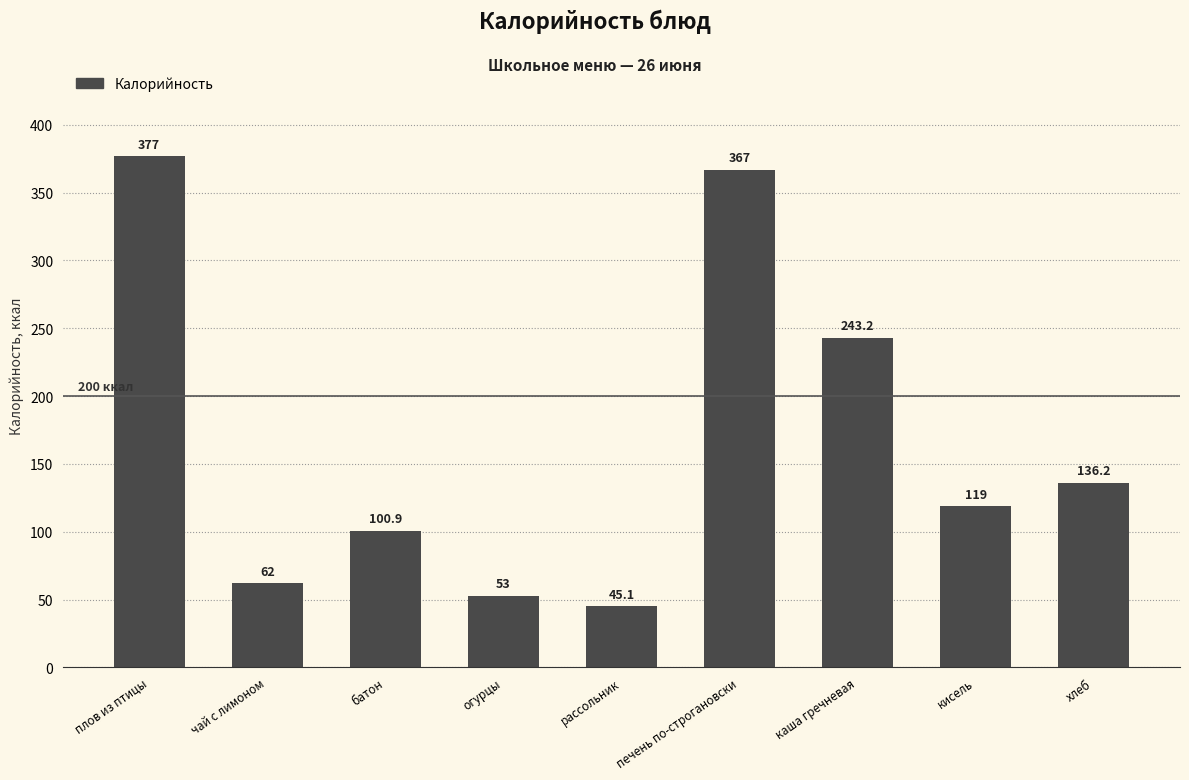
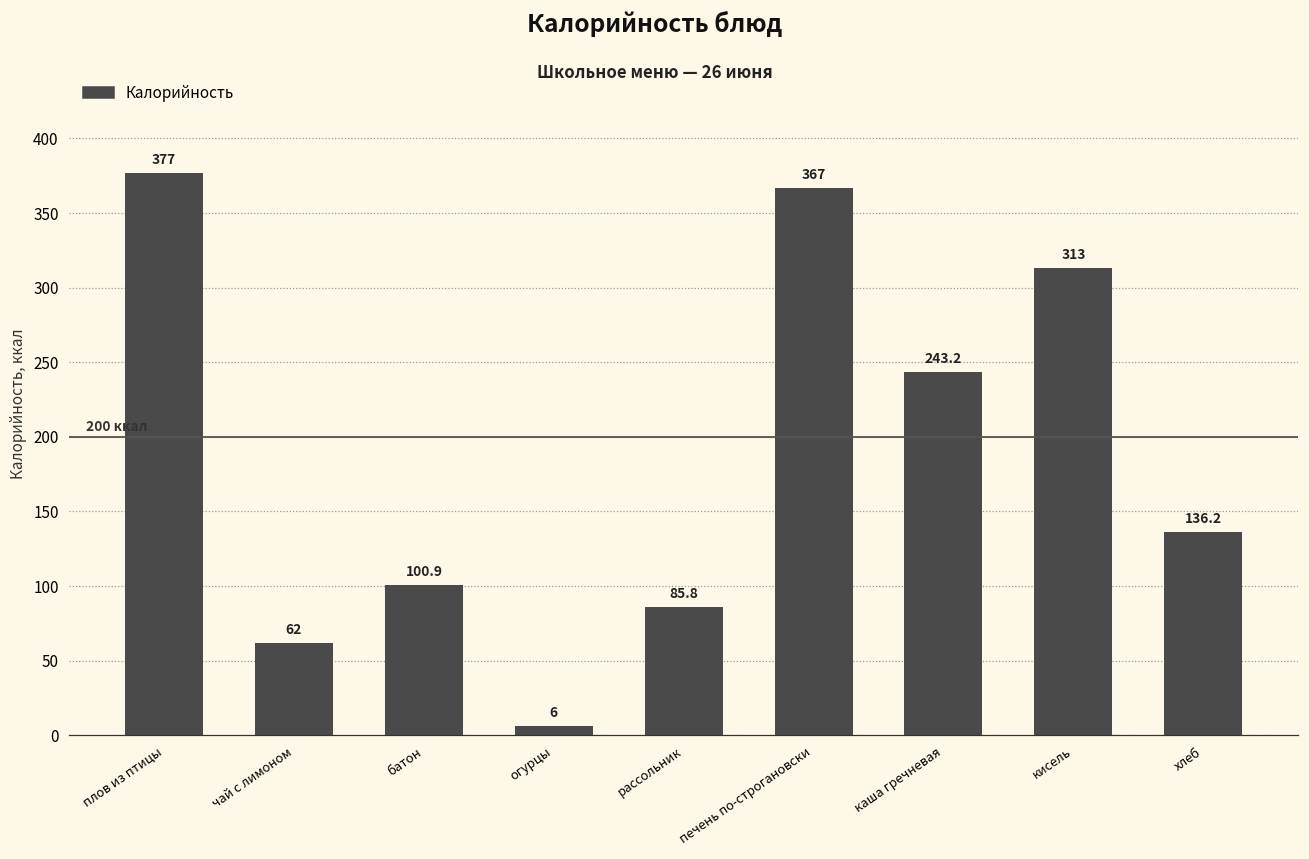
  {
    "плов из птицы": 377,
    "чай с лимоном": 62,
    "батон": 100.9,
-   "огурцы": 53,
-   "рассольник": 45.1,
+   "огурцы": 6,
+   "рассольник": 85.8,
    "печень по-строгановски": 367,
    "каша гречневая": 243.2,
-   "кисель": 119,
+   "кисель": 313,
    "хлеб": 136.2
  }
